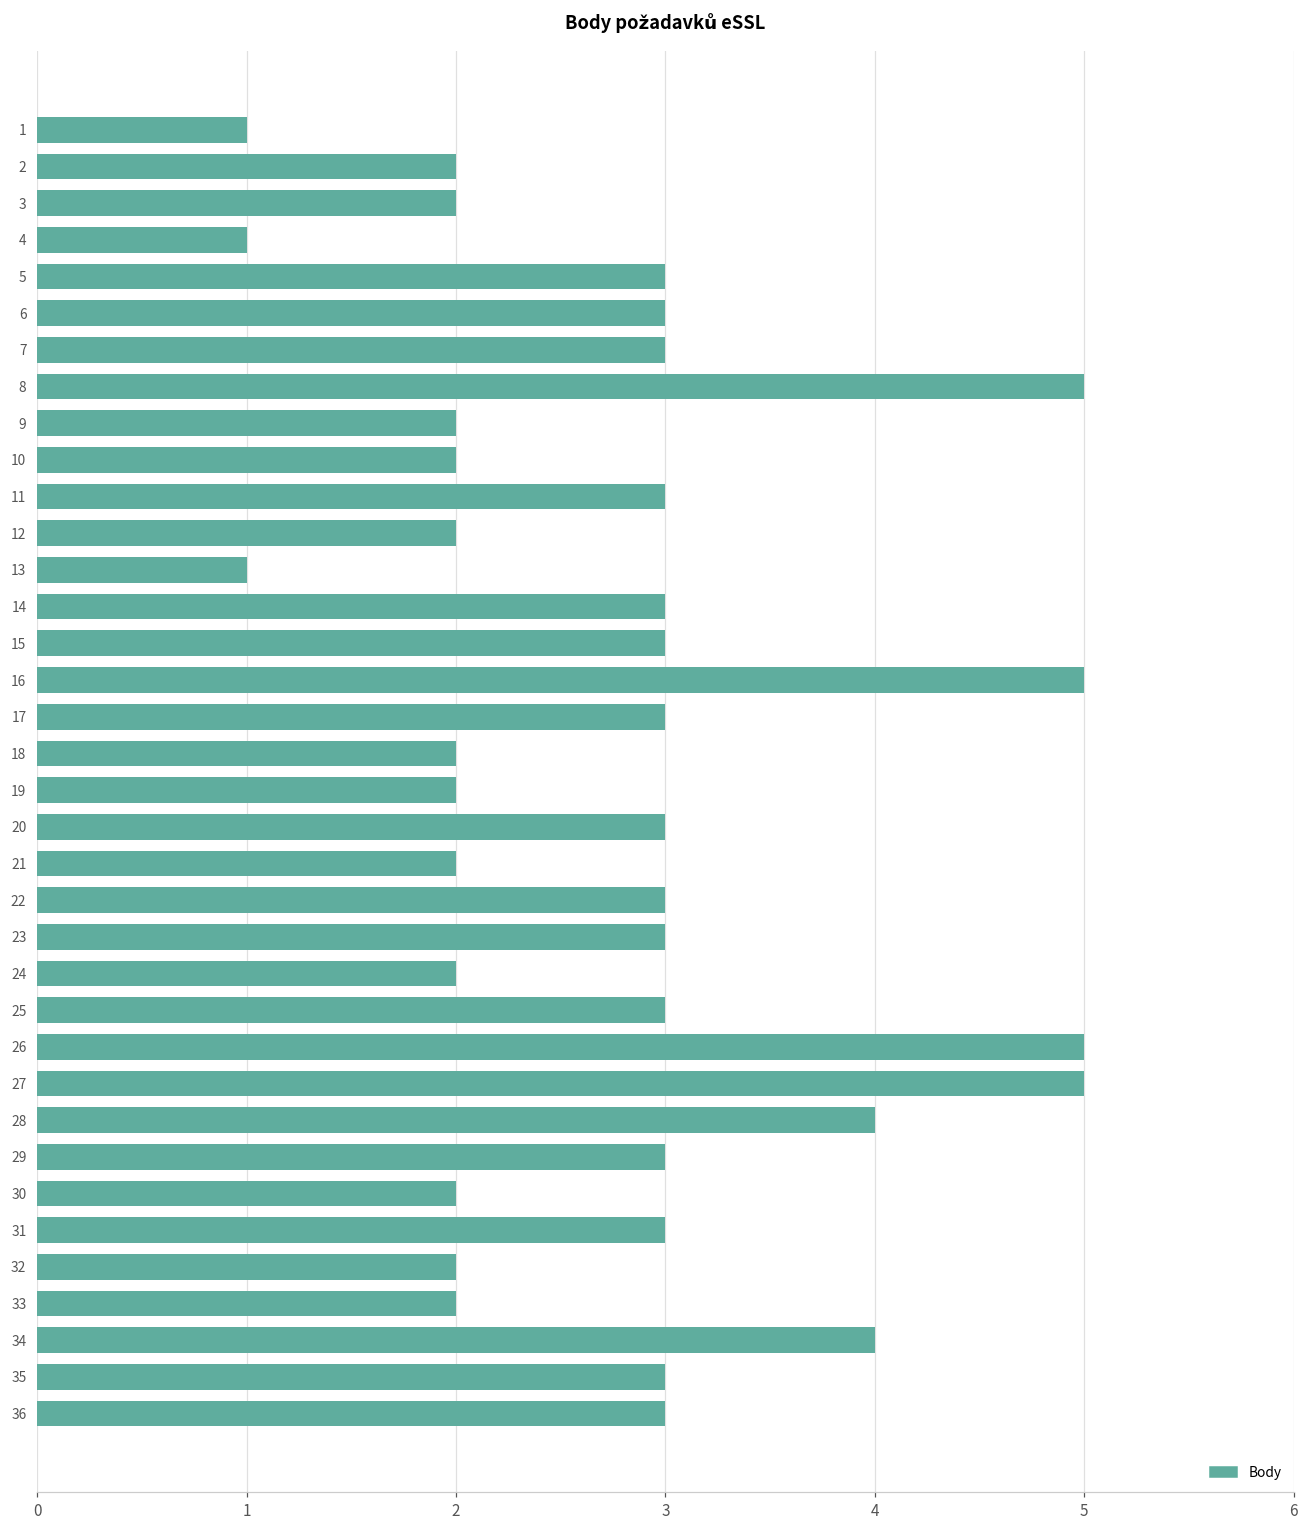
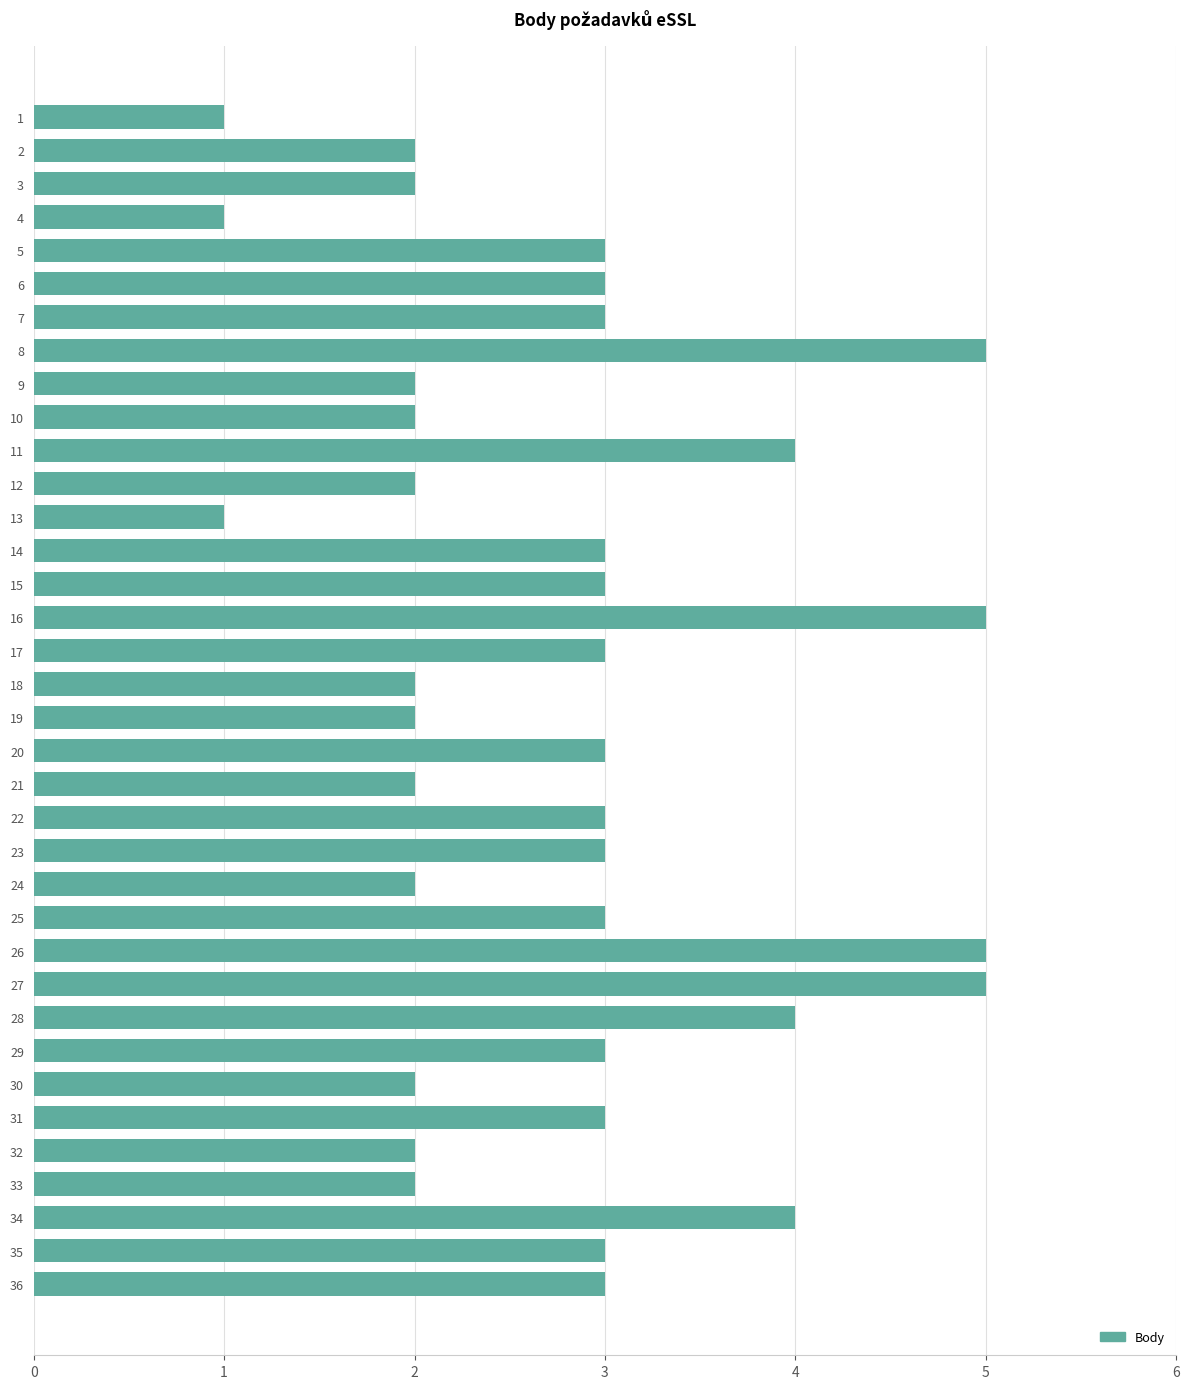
  {
    "1": 1,
    "2": 2,
    "3": 2,
    "4": 1,
    "5": 3,
    "6": 3,
    "7": 3,
    "8": 5,
    "9": 2,
    "10": 2,
-   "11": 3,
+   "11": 4,
    "12": 2,
    "13": 1,
    "14": 3,
    "15": 3,
    "16": 5,
    "17": 3,
    "18": 2,
    "19": 2,
    "20": 3,
    "21": 2,
    "22": 3,
    "23": 3,
    "24": 2,
    "25": 3,
    "26": 5,
    "27": 5,
    "28": 4,
    "29": 3,
    "30": 2,
    "31": 3,
    "32": 2,
    "33": 2,
    "34": 4,
    "35": 3,
    "36": 3
  }
